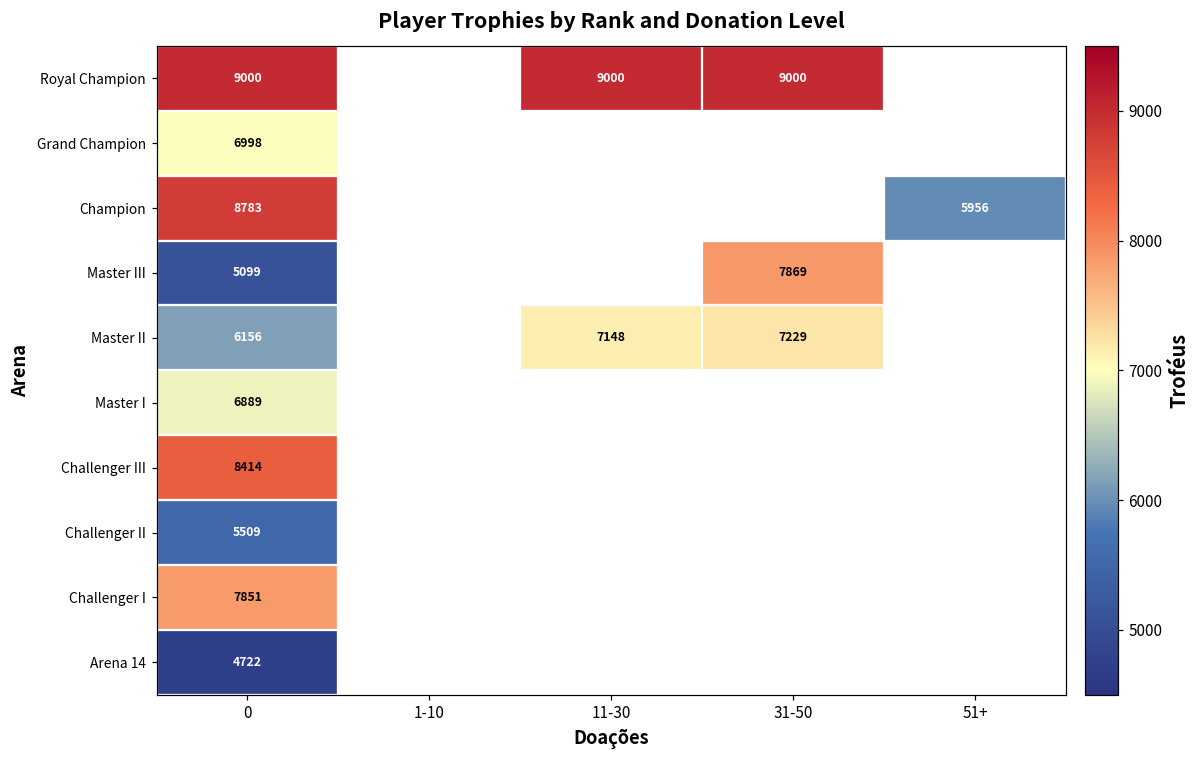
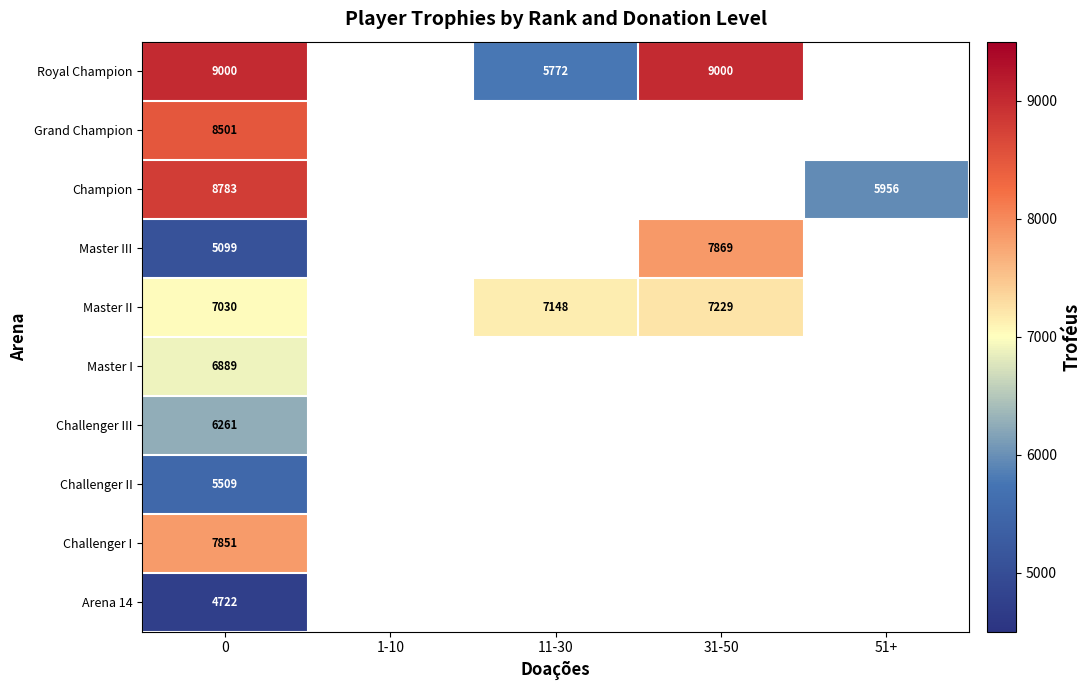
  {
    "Royal Champion": {
      "0": 9000,
-     "11-30": 9000,
+     "11-30": 5772,
      "31-50": 9000
    },
    "Grand Champion": {
-     "0": 6998
+     "0": 8501
    },
    "Champion": {
      "0": 8783,
      "51+": 5956
    },
    "Master III": {
      "0": 5099,
      "31-50": 7869
    },
    "Master II": {
-     "0": 6156,
+     "0": 7030,
      "11-30": 7148,
      "31-50": 7229
    },
    "Master I": {
      "0": 6889
    },
    "Challenger III": {
-     "0": 8414
+     "0": 6261
    },
    "Challenger II": {
      "0": 5509
    },
    "Challenger I": {
      "0": 7851
    },
    "Arena 14": {
      "0": 4722
    }
  }
